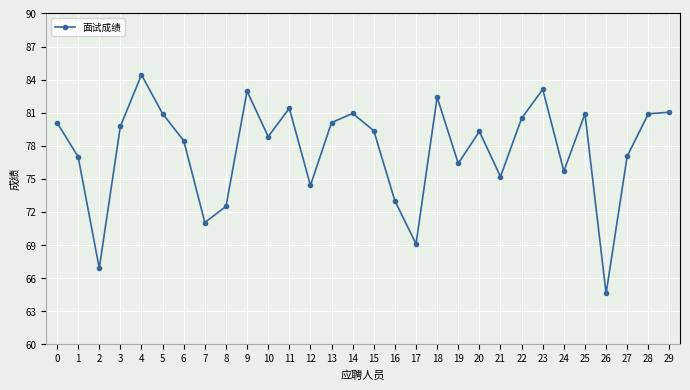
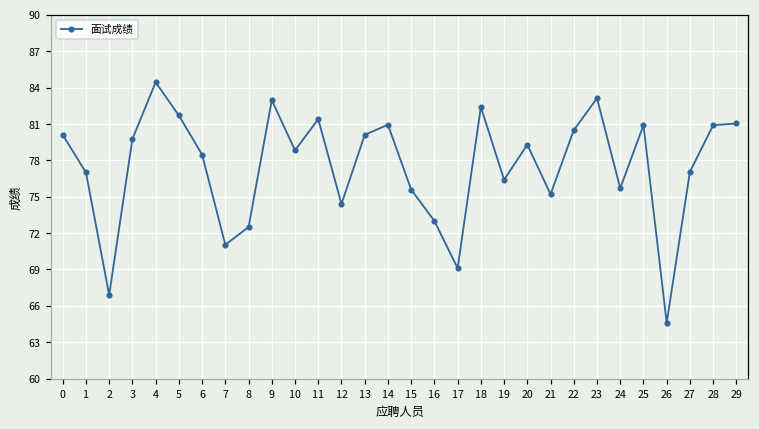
  {
    "0": 80.1,
    "1": 77.0,
    "2": 66.9,
    "3": 79.8,
    "4": 84.4,
-   "5": 80.9,
+   "5": 81.7,
    "6": 78.5,
    "7": 71.0,
    "8": 72.5,
    "9": 83.0,
    "10": 78.8,
    "11": 81.4,
    "12": 74.4,
    "13": 80.1,
    "14": 80.9,
-   "15": 79.4,
+   "15": 75.6,
    "16": 73.0,
    "17": 69.1,
    "18": 82.4,
    "19": 76.4,
    "20": 79.3,
    "21": 75.2,
    "22": 80.5,
    "23": 83.1,
    "24": 75.7,
    "25": 80.9,
    "26": 64.6,
    "27": 77.1,
    "28": 80.9,
    "29": 81.0
  }
